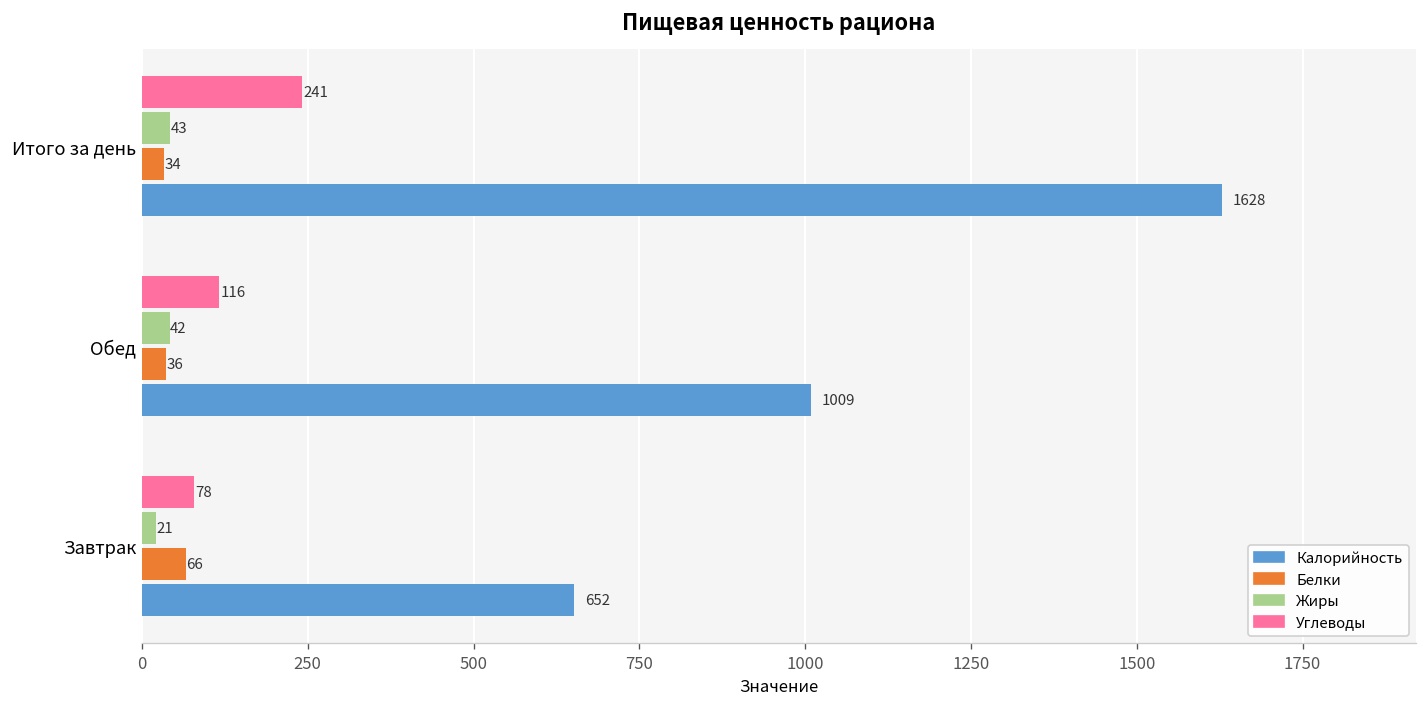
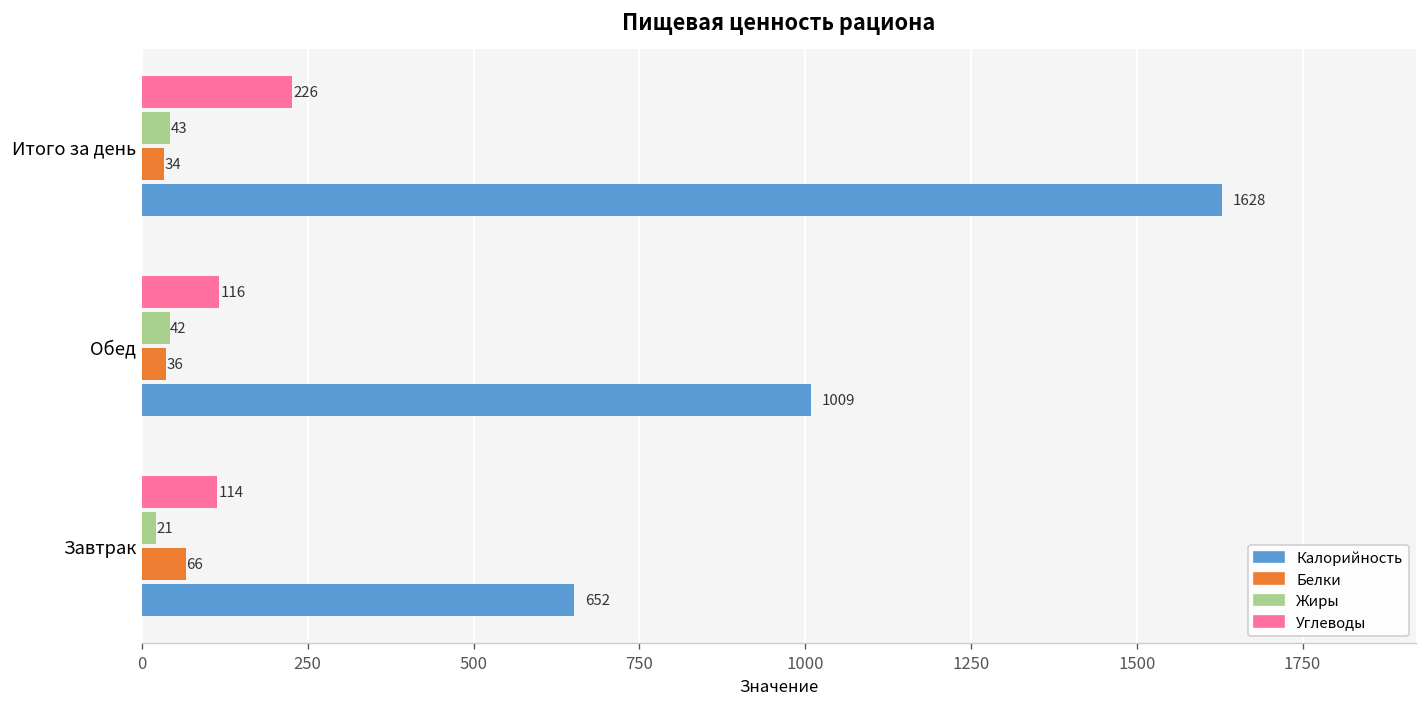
  {
    "Калорийность": {
      "Итого за день": 1628,
      "Обед": 1009,
      "Завтрак": 652
    },
    "Белки": {
      "Итого за день": 34,
      "Обед": 36,
      "Завтрак": 66
    },
    "Жиры": {
      "Итого за день": 43,
      "Обед": 42,
      "Завтрак": 21
    },
    "Углеводы": {
-     "Итого за день": 241,
+     "Итого за день": 226,
      "Обед": 116,
-     "Завтрак": 78
+     "Завтрак": 114
    }
  }
